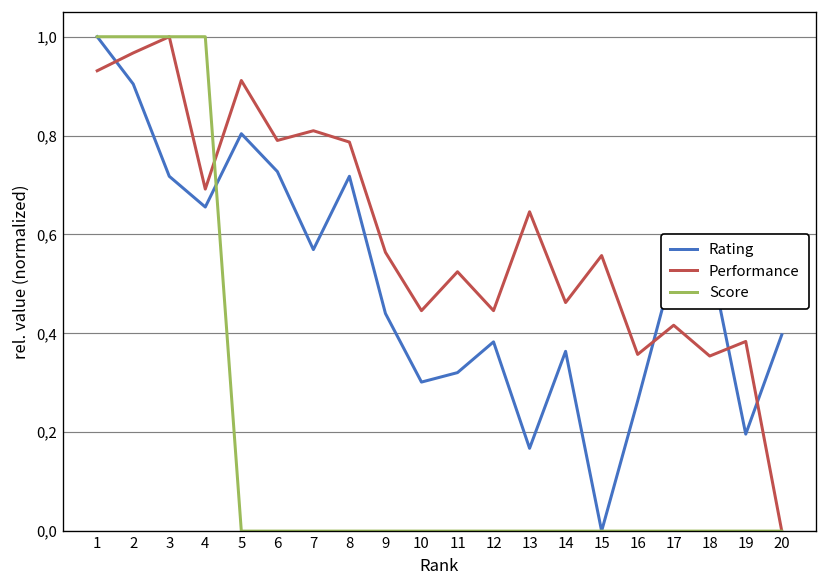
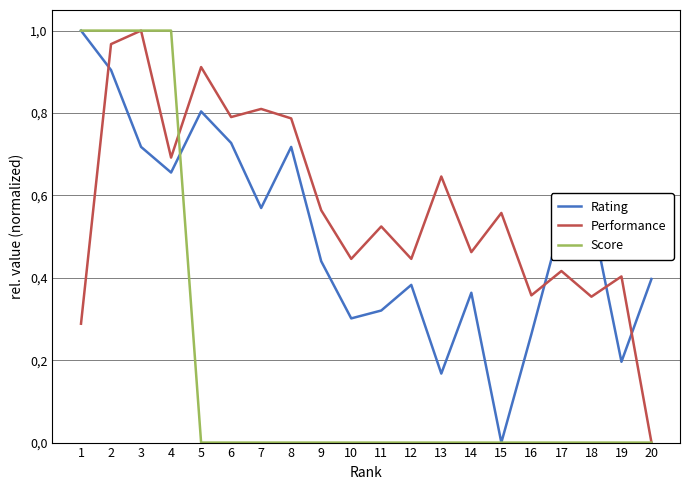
  {
    "Rating": {
      "2": 9.0,
      "3": 7.2,
      "4": 6.6,
      "5": 8.0,
      "6": 7.3,
      "7": 5.7,
      "8": 7.2,
      "9": 4.4,
      "10": 3.0,
      "11": 3.2,
      "12": 3.8,
      "13": 1.7,
      "14": 3.6,
      "16": 2.6,
      "19": 2.0,
      "20": 4.0
    },
    "Performance": {
-     "1": 9.3,
+     "1": 2.9,
      "2": 9.7,
      "4": 6.9,
      "5": 9.1,
      "6": 7.9,
      "7": 8.1,
      "8": 7.9,
      "9": 5.6,
      "10": 4.5,
      "11": 5.2,
      "12": 4.5,
      "13": 6.5,
      "14": 4.6,
      "15": 5.6,
      "16": 3.6,
      "17": 4.2,
      "18": 3.5,
-     "19": 3.8
+     "19": 4.0
    },
    "Score": {
      "2": 10.0,
      "4": 10.0,
      "5": 0.0,
      "6": 0.0,
      "7": 0.0,
      "8": 0.0,
      "9": 0.0,
      "10": 0.0,
      "11": 0.0,
      "12": 0.0,
      "13": 0.0,
      "14": 0.0,
      "16": 0.0,
      "17": 0.0,
      "18": 0.0,
      "19": 0.0
    }
  }
